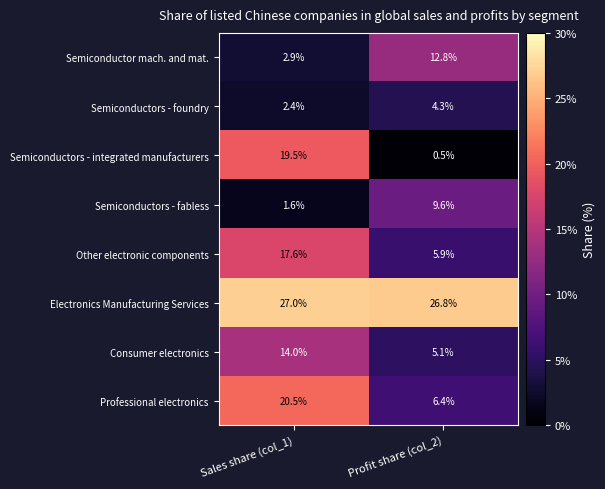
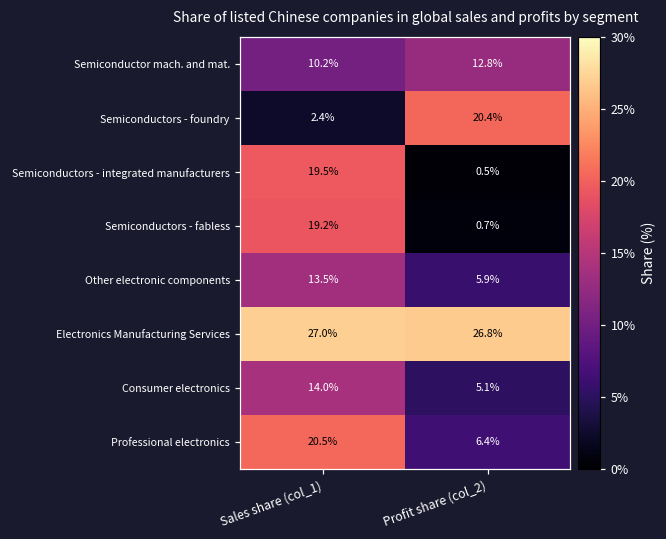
  {
    "Semiconductor mach. and mat.": {
-     "Sales share (col_1)": "2.9%",
+     "Sales share (col_1)": "10.2%",
      "Profit share (col_2)": "12.8%"
    },
    "Semiconductors - foundry": {
      "Sales share (col_1)": "2.4%",
-     "Profit share (col_2)": "4.3%"
+     "Profit share (col_2)": "20.4%"
    },
    "Semiconductors - integrated manufacturers": {
      "Sales share (col_1)": "19.5%",
      "Profit share (col_2)": "0.5%"
    },
    "Semiconductors - fabless": {
-     "Sales share (col_1)": "1.6%",
-     "Profit share (col_2)": "9.6%"
+     "Sales share (col_1)": "19.2%",
+     "Profit share (col_2)": "0.7%"
    },
    "Other electronic components": {
-     "Sales share (col_1)": "17.6%",
+     "Sales share (col_1)": "13.5%",
      "Profit share (col_2)": "5.9%"
    },
    "Electronics Manufacturing Services": {
      "Sales share (col_1)": "27.0%",
      "Profit share (col_2)": "26.8%"
    },
    "Consumer electronics": {
      "Sales share (col_1)": "14.0%",
      "Profit share (col_2)": "5.1%"
    },
    "Professional electronics": {
      "Sales share (col_1)": "20.5%",
      "Profit share (col_2)": "6.4%"
    }
  }
